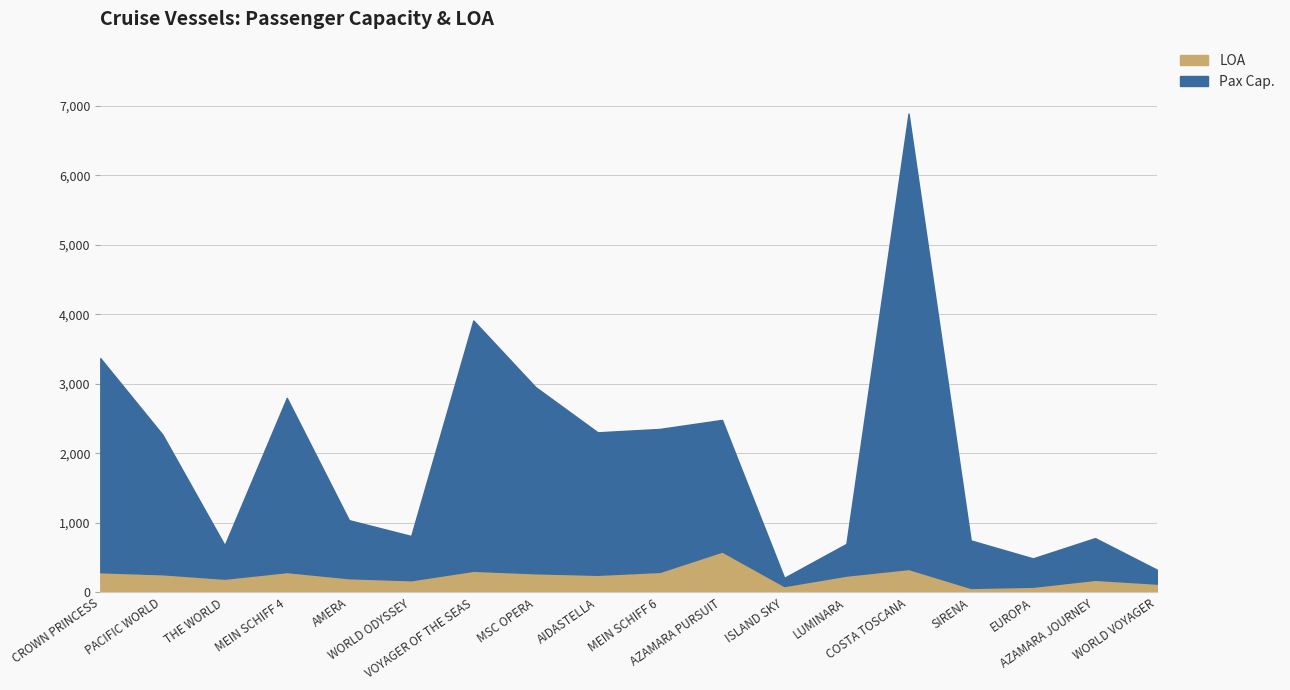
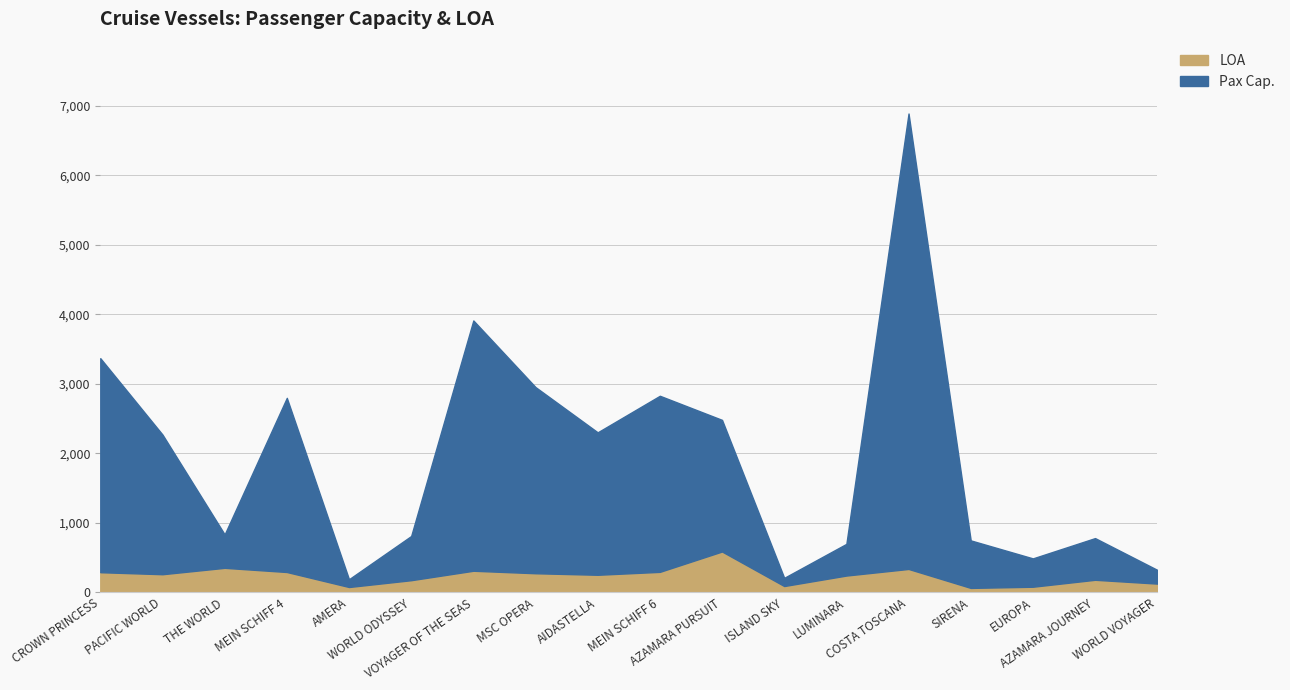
  {
    "LOA": {
-     "THE WORLD": "200",
-     "AMERA": "200"
+     "THE WORLD": "400",
+     "AMERA": "100"
    },
    "Pax Cap.": {
      "CROWN PRINCESS": "3,100",
      "PACIFIC WORLD": "2,000",
      "THE WORLD": "500",
      "MEIN SCHIFF 4": "2,500",
-     "AMERA": "800",
+     "AMERA": "100",
      "WORLD ODYSSEY": "600",
      "VOYAGER OF THE SEAS": "3,600",
      "MSC OPERA": "2,700",
      "AIDASTELLA": "2,100",
-     "MEIN SCHIFF 6": "2,100",
+     "MEIN SCHIFF 6": "2,500",
      "AZAMARA PURSUIT": "1,900",
      "ISLAND SKY": "100",
      "LUMINARA": "500",
      "COSTA TOSCANA": "6,600",
      "SIRENA": "700",
      "EUROPA": "400",
      "AZAMARA JOURNEY": "600",
      "WORLD VOYAGER": "200"
    }
  }
